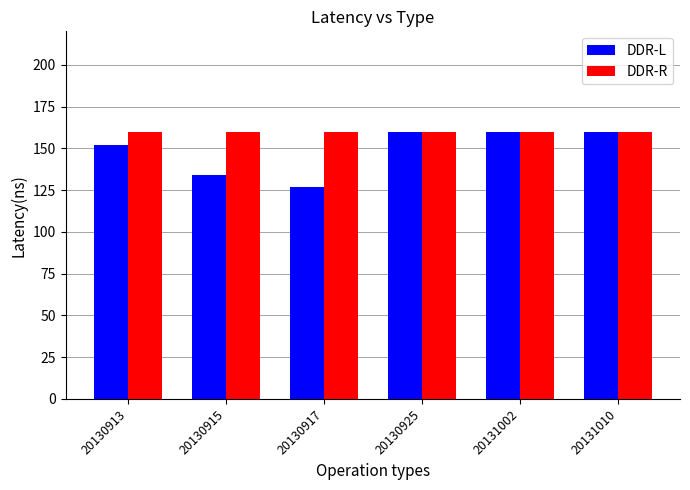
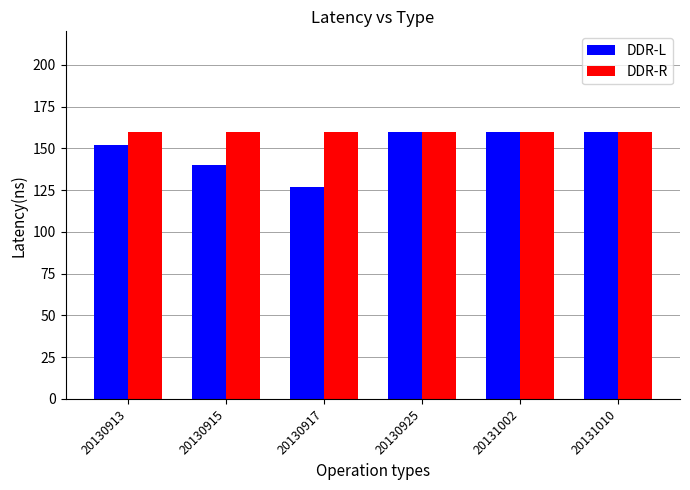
  {
    "DDR-L": {
      "20130913": 152,
-     "20130915": 134,
+     "20130915": 140,
      "20130917": 127,
      "20130925": 160,
      "20131002": 160,
      "20131010": 160
    },
    "DDR-R": {
      "20130913": 160,
      "20130915": 160,
      "20130917": 160,
      "20130925": 160,
      "20131002": 160,
      "20131010": 160
    }
  }
